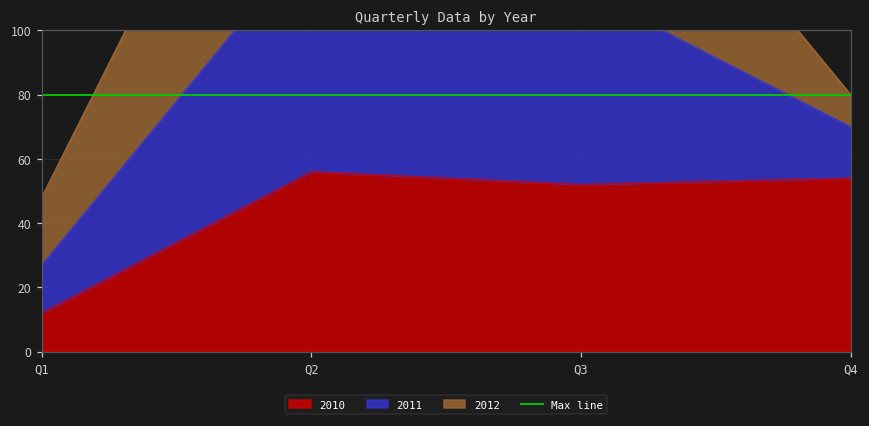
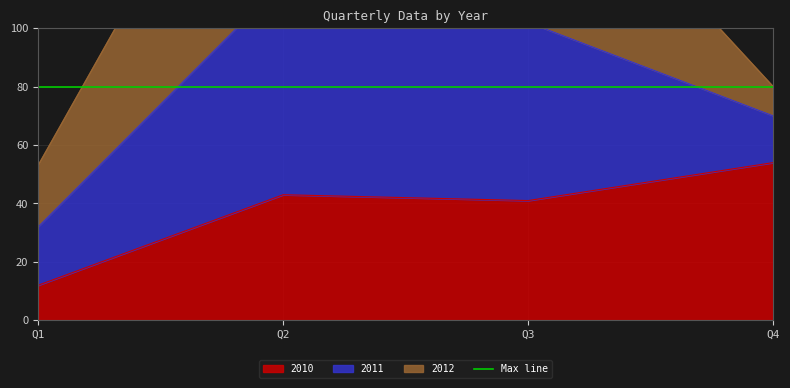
  {
    "2010": {
      "Q1": 12,
-     "Q2": 56,
-     "Q3": 52,
+     "Q2": 43,
+     "Q3": 41,
      "Q4": 54
    },
    "2011": {
-     "Q1": 15,
+     "Q1": 20,
      "Q4": 16
    },
    "2012": {
      "Q1": 21,
      "Q4": 10
    }
  }
